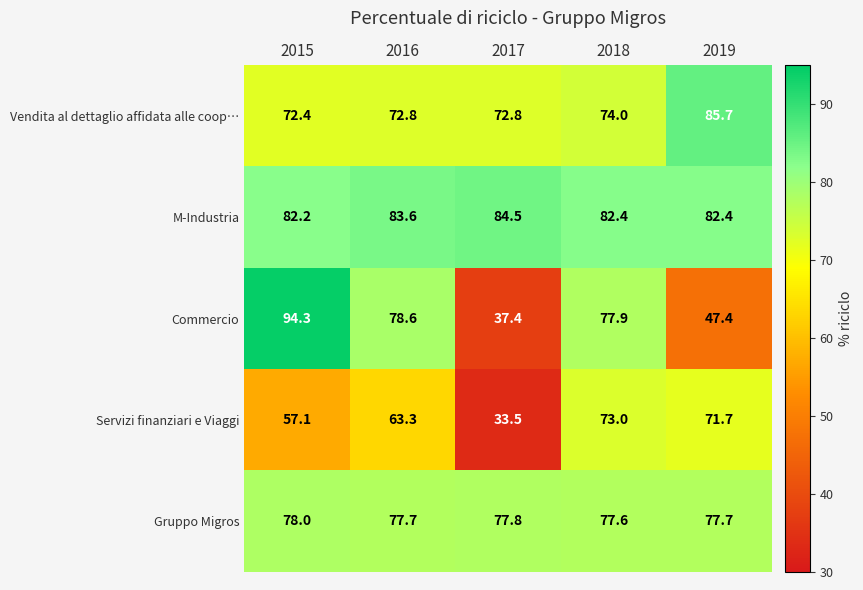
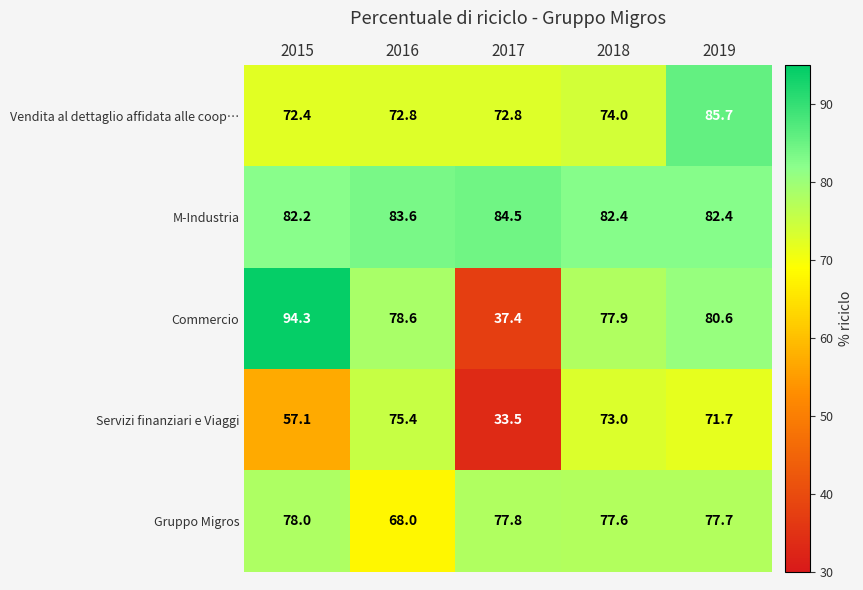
  {
    "Vendita al dettaglio affidata alle coop…": {
      "2015": 72.4,
      "2016": 72.8,
      "2017": 72.8,
      "2018": 74.0,
      "2019": 85.7
    },
    "M-Industria": {
      "2015": 82.2,
      "2016": 83.6,
      "2017": 84.5,
      "2018": 82.4,
      "2019": 82.4
    },
    "Commercio": {
      "2015": 94.3,
      "2016": 78.6,
      "2017": 37.4,
      "2018": 77.9,
-     "2019": 47.4
+     "2019": 80.6
    },
    "Servizi finanziari e Viaggi": {
      "2015": 57.1,
-     "2016": 63.3,
+     "2016": 75.4,
      "2017": 33.5,
      "2018": 73.0,
      "2019": 71.7
    },
    "Gruppo Migros": {
      "2015": 78.0,
-     "2016": 77.7,
+     "2016": 68.0,
      "2017": 77.8,
      "2018": 77.6,
      "2019": 77.7
    }
  }
